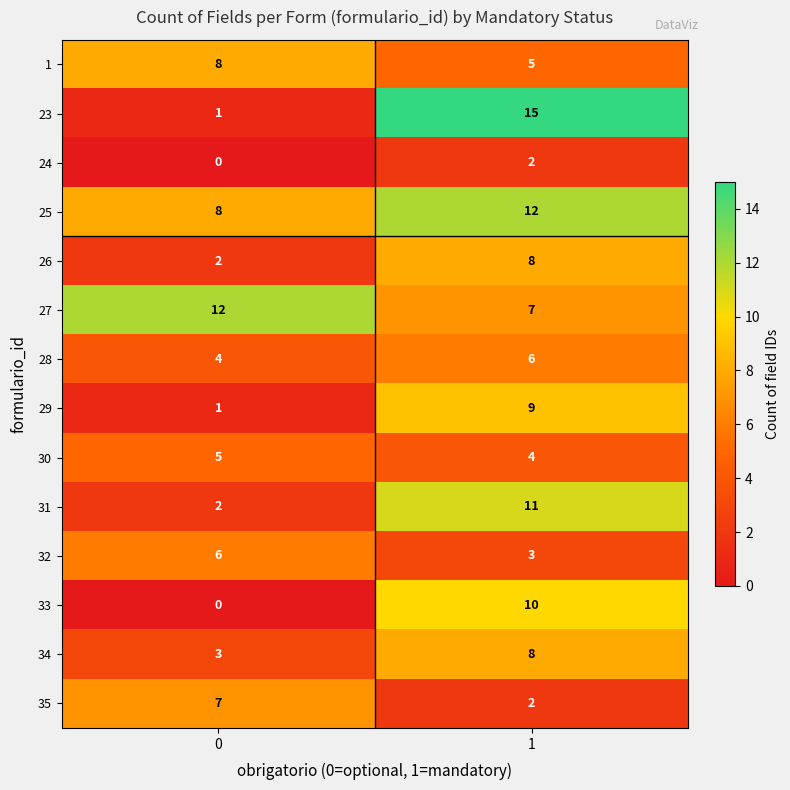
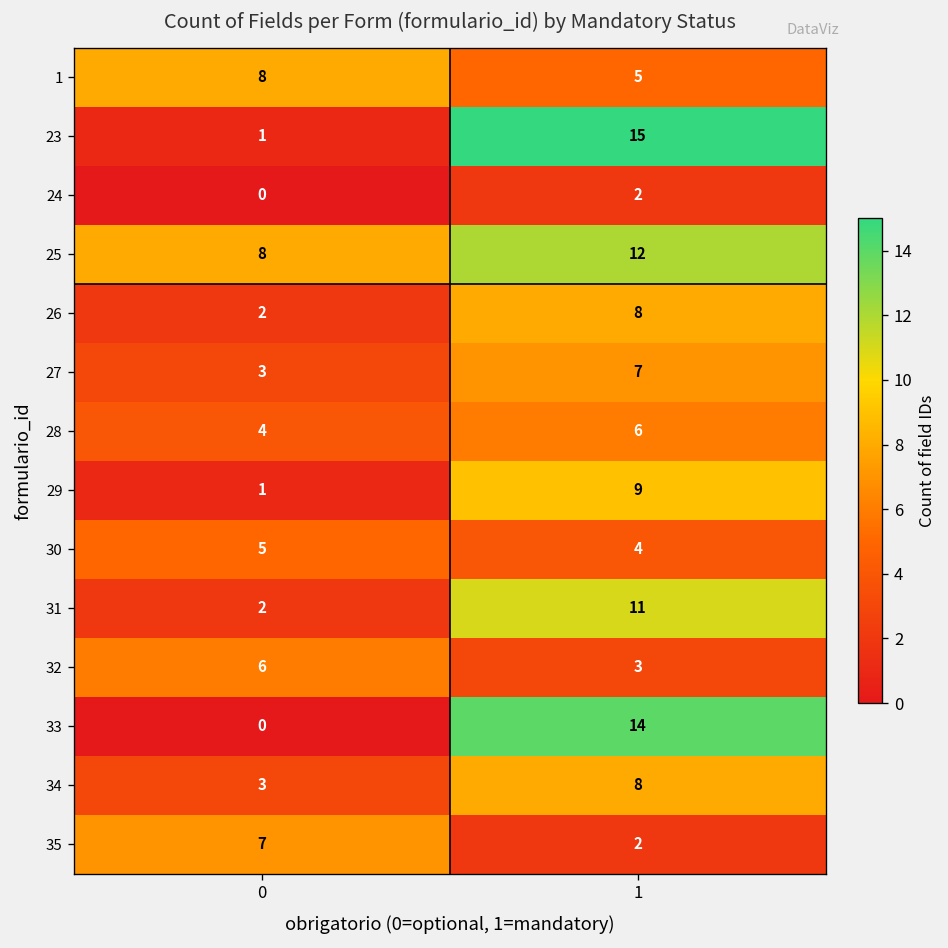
  {
    "1": {
      "0": 8,
      "1": 5
    },
    "23": {
      "0": 1,
      "1": 15
    },
    "24": {
      "0": 0,
      "1": 2
    },
    "25": {
      "0": 8,
      "1": 12
    },
    "26": {
      "0": 2,
      "1": 8
    },
    "27": {
-     "0": 12,
+     "0": 3,
      "1": 7
    },
    "28": {
      "0": 4,
      "1": 6
    },
    "29": {
      "0": 1,
      "1": 9
    },
    "30": {
      "0": 5,
      "1": 4
    },
    "31": {
      "0": 2,
      "1": 11
    },
    "32": {
      "0": 6,
      "1": 3
    },
    "33": {
      "0": 0,
-     "1": 10
+     "1": 14
    },
    "34": {
      "0": 3,
      "1": 8
    },
    "35": {
      "0": 7,
      "1": 2
    }
  }
